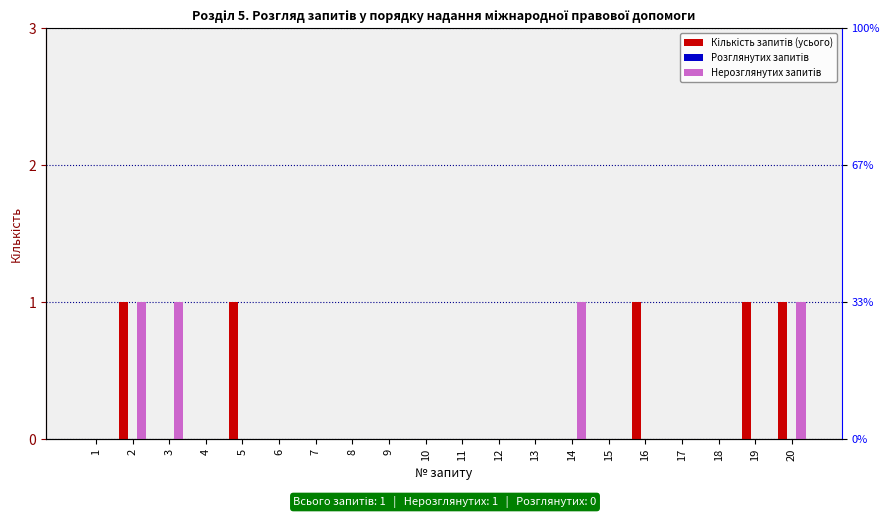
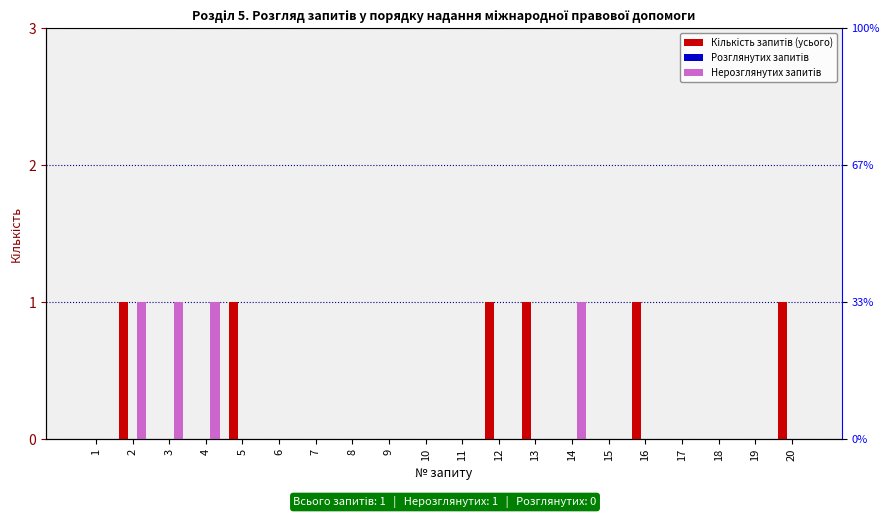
  {
    "Кількість запитів (усього)": {
      "1": 0,
      "2": 1,
      "3": 0,
      "4": 0,
      "5": 1,
      "6": 0,
      "7": 0,
      "8": 0,
      "9": 0,
      "10": 0,
      "11": 0,
-     "12": 0,
-     "13": 0,
+     "12": 1,
+     "13": 1,
      "14": 0,
      "15": 0,
      "16": 1,
      "17": 0,
      "18": 0,
-     "19": 1,
+     "19": 0,
      "20": 1
    },
    "Розглянутих запитів": {
      "1": 0,
      "2": 0,
      "3": 0,
      "4": 0,
      "5": 0,
      "6": 0,
      "7": 0,
      "8": 0,
      "9": 0,
      "10": 0,
      "11": 0,
      "12": 0,
      "13": 0,
      "14": 0,
      "15": 0,
      "16": 0,
      "17": 0,
      "18": 0,
      "19": 0,
      "20": 0
    },
    "Нерозглянутих запитів": {
      "1": 0,
      "2": 1,
      "3": 1,
-     "4": 0,
+     "4": 1,
      "5": 0,
      "6": 0,
      "7": 0,
      "8": 0,
      "9": 0,
      "10": 0,
      "11": 0,
      "12": 0,
      "13": 0,
      "14": 1,
      "15": 0,
      "16": 0,
      "17": 0,
      "18": 0,
      "19": 0,
-     "20": 1
+     "20": 0
    }
  }
